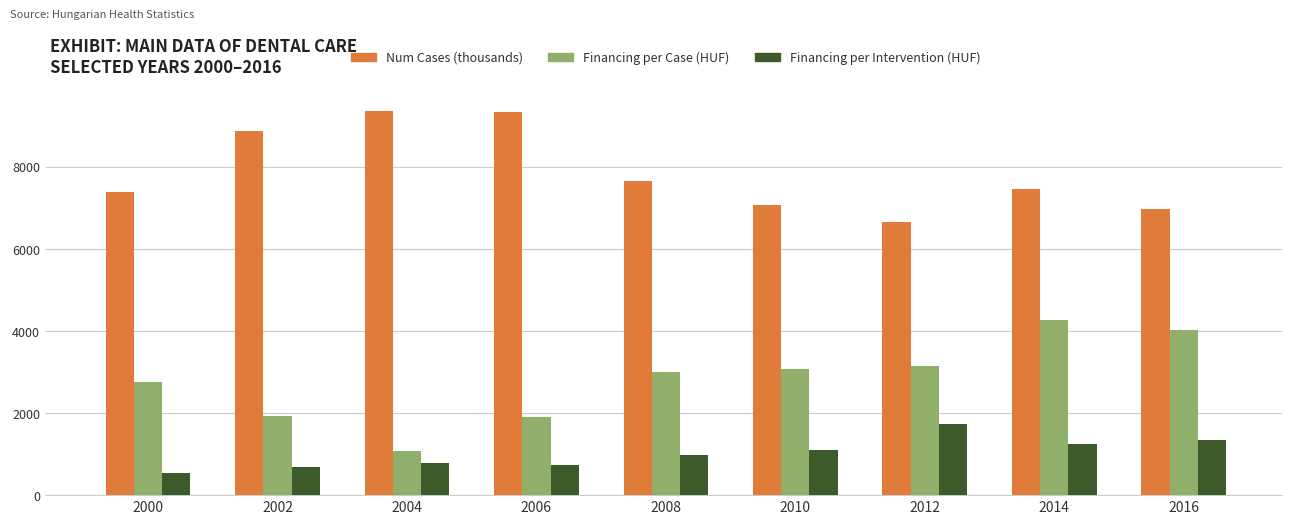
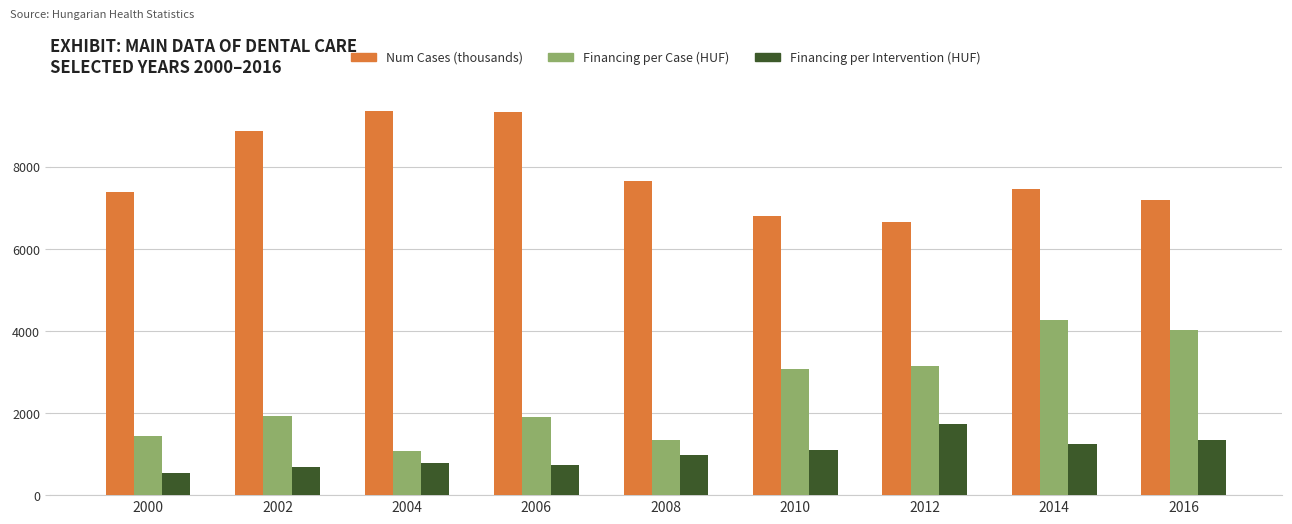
  {
    "Num Cases (thousands)": {
      "2000": 7400,
      "2002": 8900,
      "2004": 9400,
      "2006": 9300,
      "2008": 7700,
-     "2010": 7100,
+     "2010": 6800,
      "2012": 6700,
      "2014": 7500,
-     "2016": 7000
+     "2016": 7200
    },
    "Financing per Case (HUF)": {
-     "2000": 2800,
+     "2000": 1400,
      "2002": 1900,
      "2004": 1100,
      "2006": 1900,
-     "2008": 3000,
+     "2008": 1300,
      "2010": 3100,
      "2012": 3200,
      "2014": 4300,
      "2016": 4000
    },
    "Financing per Intervention (HUF)": {
      "2000": 500,
      "2002": 700,
      "2004": 800,
      "2006": 700,
      "2008": 1000,
      "2010": 1100,
      "2012": 1700,
      "2014": 1200,
      "2016": 1300
    }
  }
